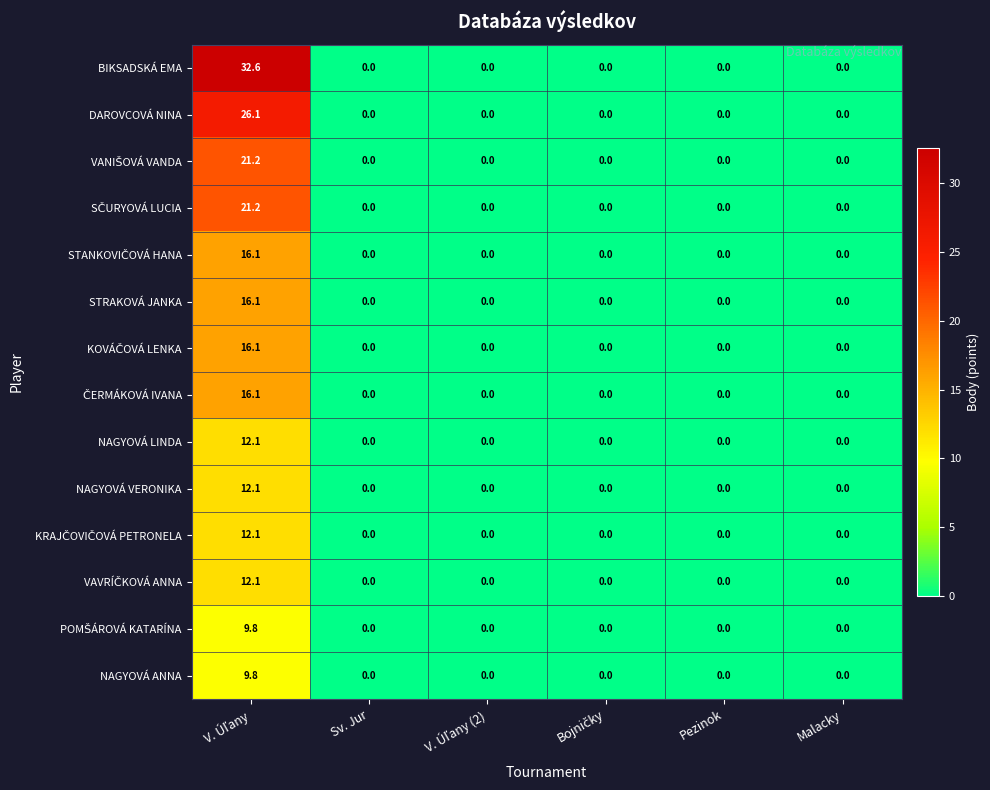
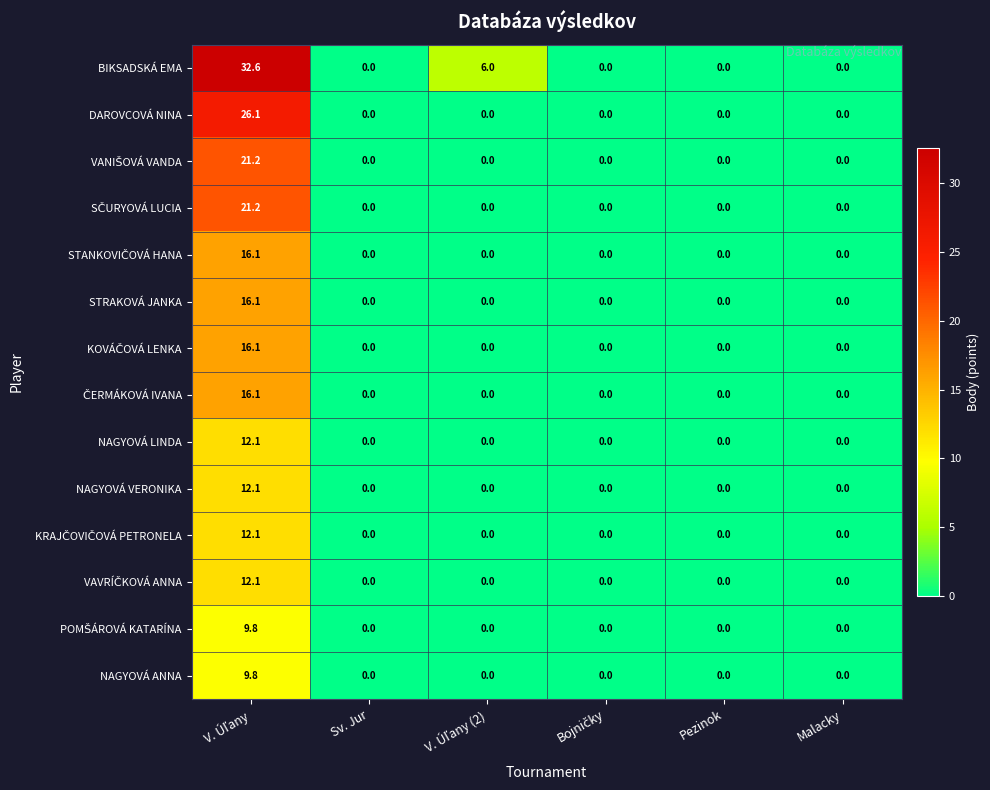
  {
    "BIKSADSKÁ EMA": {
      "V. Úľany": 32.6,
      "Sv. Jur": 0.0,
-     "V. Úľany (2)": 0.0,
+     "V. Úľany (2)": 6.0,
      "Bojničky": 0.0,
      "Pezinok": 0.0
    },
    "DAROVCOVÁ NINA": {
      "V. Úľany": 26.1,
      "Sv. Jur": 0.0,
      "V. Úľany (2)": 0.0,
      "Bojničky": 0.0,
      "Pezinok": 0.0,
      "Malacky": 0.0
    },
    "VANIŠOVÁ VANDA": {
      "V. Úľany": 21.2,
      "Sv. Jur": 0.0,
      "V. Úľany (2)": 0.0,
      "Bojničky": 0.0,
      "Pezinok": 0.0,
      "Malacky": 0.0
    },
    "SČURYOVÁ LUCIA": {
      "V. Úľany": 21.2,
      "Sv. Jur": 0.0,
      "V. Úľany (2)": 0.0,
      "Bojničky": 0.0,
      "Pezinok": 0.0,
      "Malacky": 0.0
    },
    "STANKOVIČOVÁ HANA": {
      "V. Úľany": 16.1,
      "Sv. Jur": 0.0,
      "V. Úľany (2)": 0.0,
      "Bojničky": 0.0,
      "Pezinok": 0.0,
      "Malacky": 0.0
    },
    "STRAKOVÁ JANKA": {
      "V. Úľany": 16.1,
      "Sv. Jur": 0.0,
      "V. Úľany (2)": 0.0,
      "Bojničky": 0.0,
      "Pezinok": 0.0,
      "Malacky": 0.0
    },
    "KOVÁČOVÁ LENKA": {
      "V. Úľany": 16.1,
      "Sv. Jur": 0.0,
      "V. Úľany (2)": 0.0,
      "Bojničky": 0.0,
      "Pezinok": 0.0,
      "Malacky": 0.0
    },
    "ČERMÁKOVÁ IVANA": {
      "V. Úľany": 16.1,
      "Sv. Jur": 0.0,
      "V. Úľany (2)": 0.0,
      "Bojničky": 0.0,
      "Pezinok": 0.0,
      "Malacky": 0.0
    },
    "NAGYOVÁ LINDA": {
      "V. Úľany": 12.1,
      "Sv. Jur": 0.0,
      "V. Úľany (2)": 0.0,
      "Bojničky": 0.0,
      "Pezinok": 0.0,
      "Malacky": 0.0
    },
    "NAGYOVÁ VERONIKA": {
      "V. Úľany": 12.1,
      "Sv. Jur": 0.0,
      "V. Úľany (2)": 0.0,
      "Bojničky": 0.0,
      "Pezinok": 0.0,
      "Malacky": 0.0
    },
    "KRAJČOVIČOVÁ PETRONELA": {
      "V. Úľany": 12.1,
      "Sv. Jur": 0.0,
      "V. Úľany (2)": 0.0,
      "Bojničky": 0.0,
      "Pezinok": 0.0,
      "Malacky": 0.0
    },
    "VAVRÍČKOVÁ ANNA": {
      "V. Úľany": 12.1,
      "Sv. Jur": 0.0,
      "V. Úľany (2)": 0.0,
      "Bojničky": 0.0,
      "Pezinok": 0.0,
      "Malacky": 0.0
    },
    "POMŠÁROVÁ KATARÍNA": {
      "V. Úľany": 9.8,
      "Sv. Jur": 0.0,
      "V. Úľany (2)": 0.0,
      "Bojničky": 0.0,
      "Pezinok": 0.0,
      "Malacky": 0.0
    },
    "NAGYOVÁ ANNA": {
      "V. Úľany": 9.8,
      "Sv. Jur": 0.0,
      "V. Úľany (2)": 0.0,
      "Bojničky": 0.0,
      "Pezinok": 0.0,
      "Malacky": 0.0
    }
  }
